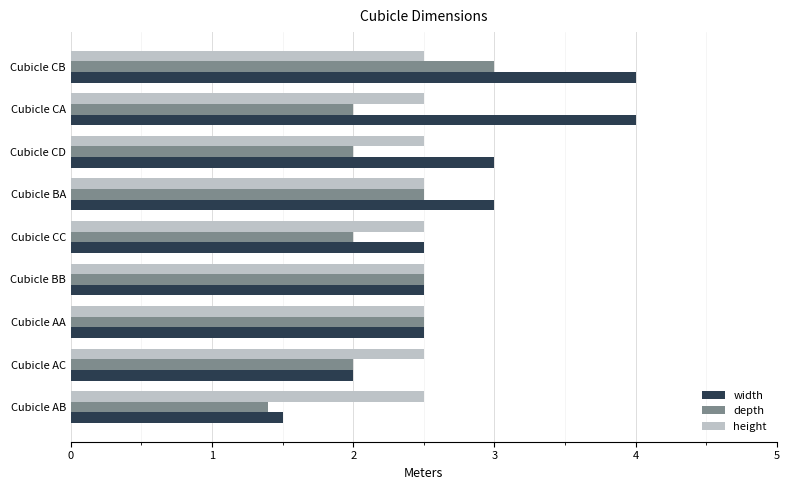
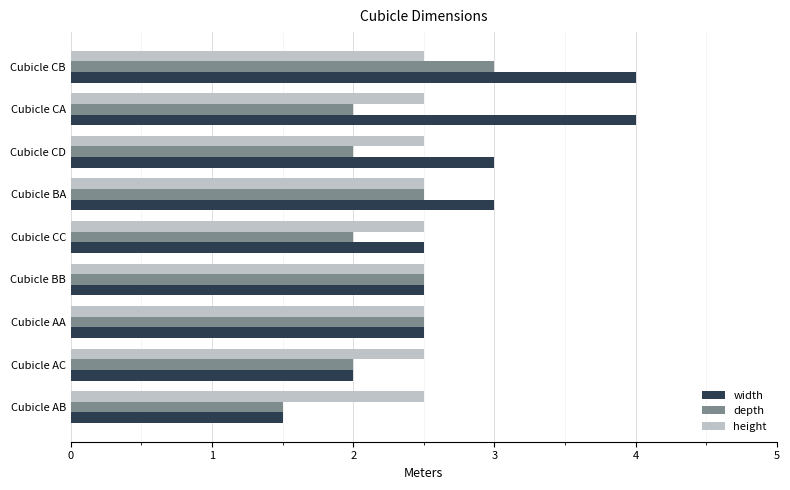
  {
    "width": {
      "Cubicle CB": 4.0,
      "Cubicle CA": 4.0,
      "Cubicle CD": 3.0,
      "Cubicle BA": 3.0,
      "Cubicle CC": 2.5,
      "Cubicle BB": 2.5,
      "Cubicle AA": 2.5,
      "Cubicle AC": 2.0,
      "Cubicle AB": 1.5
    },
    "depth": {
      "Cubicle CB": 3.0,
      "Cubicle CA": 2.0,
      "Cubicle CD": 2.0,
      "Cubicle BA": 2.5,
      "Cubicle CC": 2.0,
      "Cubicle BB": 2.5,
      "Cubicle AA": 2.5,
      "Cubicle AC": 2.0,
-     "Cubicle AB": 1.4
+     "Cubicle AB": 1.5
    },
    "height": {
      "Cubicle CB": 2.5,
      "Cubicle CA": 2.5,
      "Cubicle CD": 2.5,
      "Cubicle BA": 2.5,
      "Cubicle CC": 2.5,
      "Cubicle BB": 2.5,
      "Cubicle AA": 2.5,
      "Cubicle AC": 2.5,
      "Cubicle AB": 2.5
    }
  }
